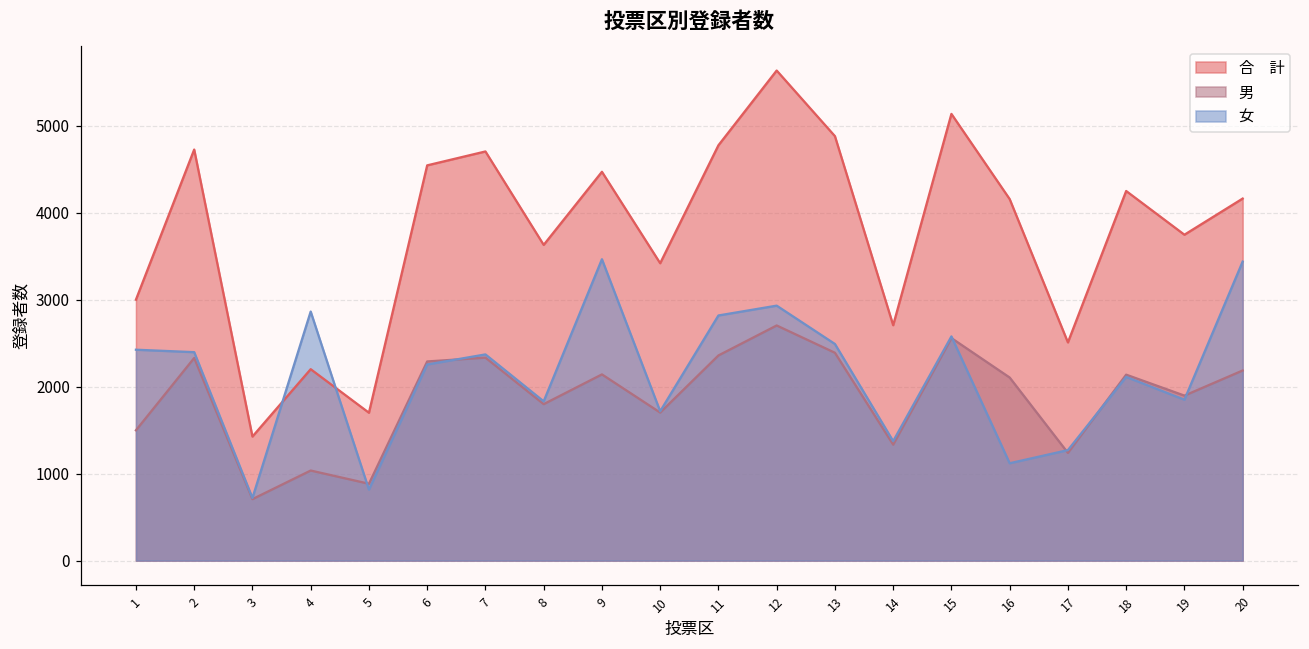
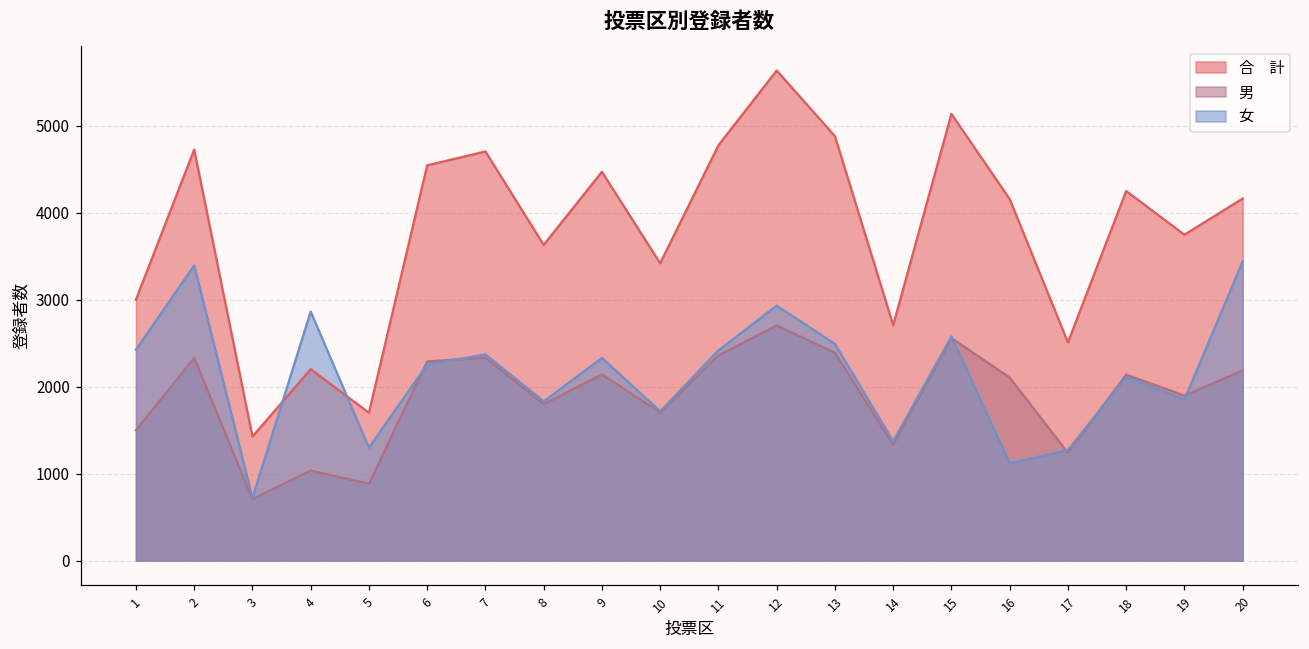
  {
    "女": {
      "1": 2400,
-     "2": 2400,
+     "2": 3400,
      "4": 2900,
-     "5": 800,
+     "5": 1300,
      "6": 2300,
      "7": 2400,
-     "9": 3500,
-     "11": 2800,
+     "9": 2300,
+     "11": 2400,
      "12": 2900,
      "13": 2500,
      "14": 1400,
      "16": 1100,
      "19": 1900,
      "20": 3400
    }
  }
